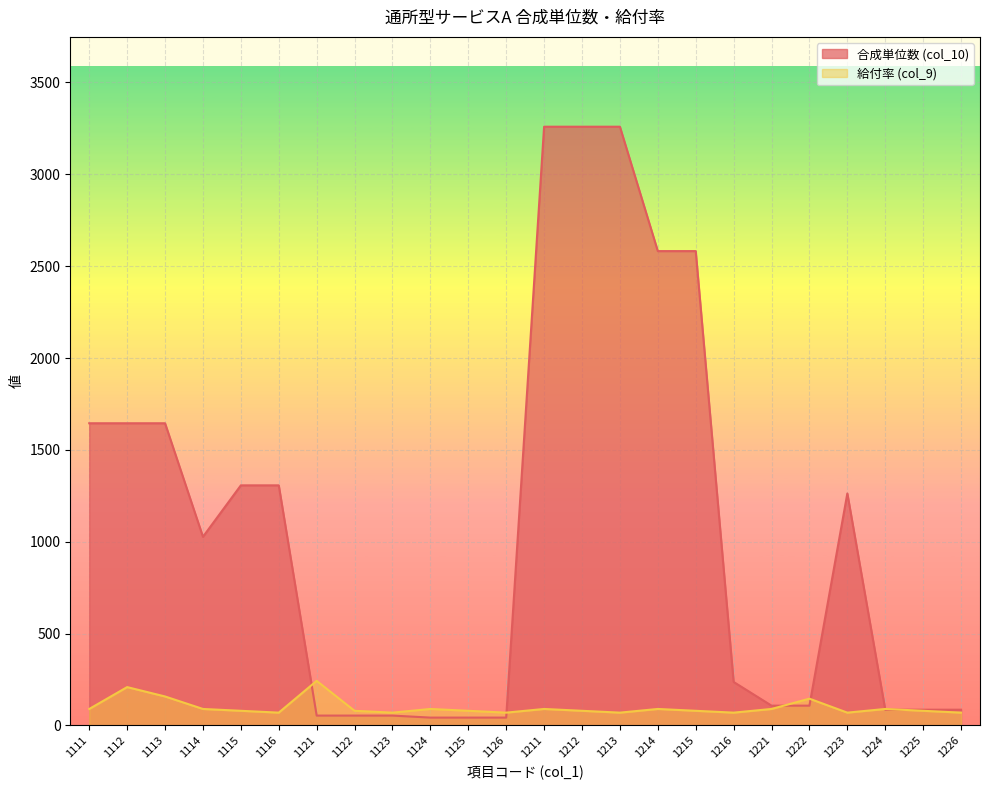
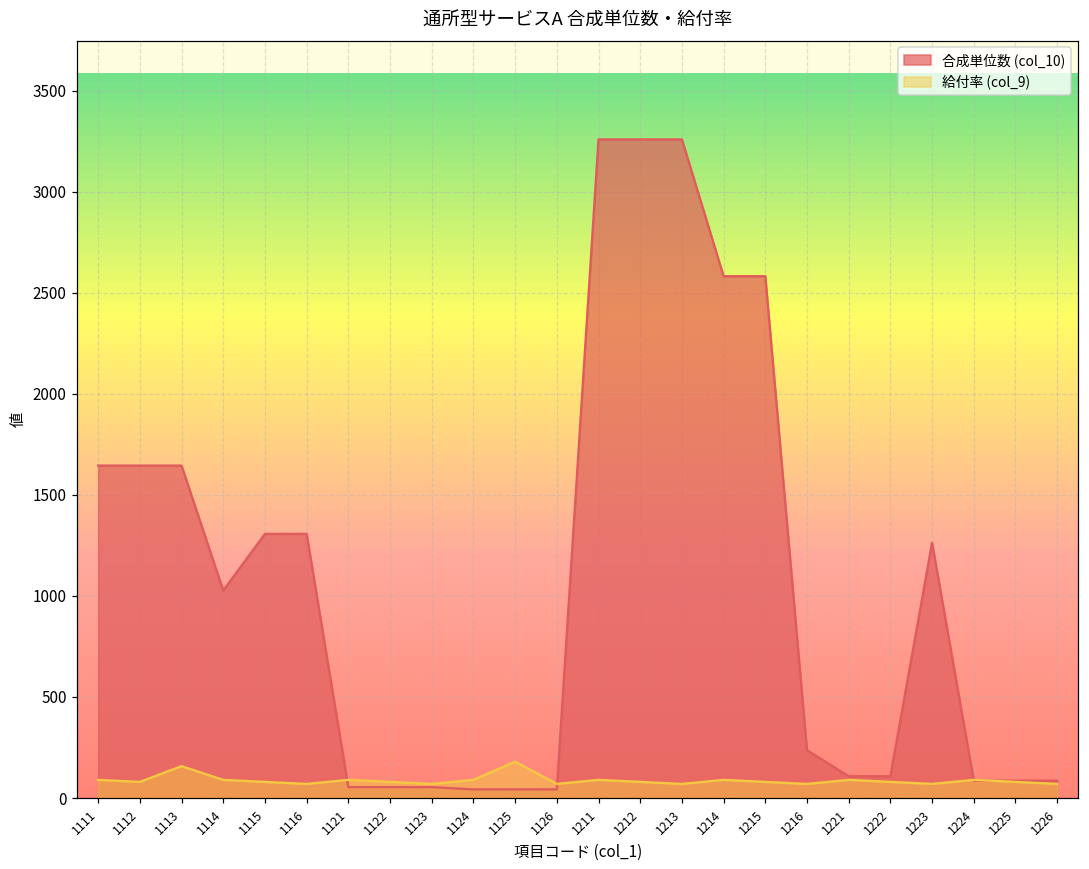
  {
    "合成単位数 (col_10)": {
      "1111": 1650,
      "1112": 1650,
      "1113": 1650,
      "1114": 1030,
      "1115": 1310,
      "1116": 1310,
      "1121": 50,
      "1122": 50,
      "1123": 50,
      "1124": 40,
      "1125": 40,
      "1126": 40,
      "1211": 3260,
      "1212": 3260,
      "1213": 3260,
      "1214": 2580,
      "1215": 2580,
      "1216": 240,
      "1221": 110,
      "1222": 110,
      "1223": 1260,
      "1226": 90
    },
    "給付率 (col_9)": {
      "1111": 90,
-     "1112": 210,
+     "1112": 80,
      "1113": 160,
      "1114": 90,
      "1115": 80,
      "1116": 70,
-     "1121": 240,
+     "1121": 90,
      "1122": 80,
      "1123": 70,
      "1124": 90,
-     "1125": 80,
+     "1125": 180,
      "1126": 70,
      "1211": 90,
      "1212": 80,
      "1213": 70,
      "1214": 90,
      "1215": 80,
      "1216": 70,
      "1221": 90,
-     "1222": 150,
+     "1222": 80,
      "1223": 70,
      "1226": 70
    }
  }
